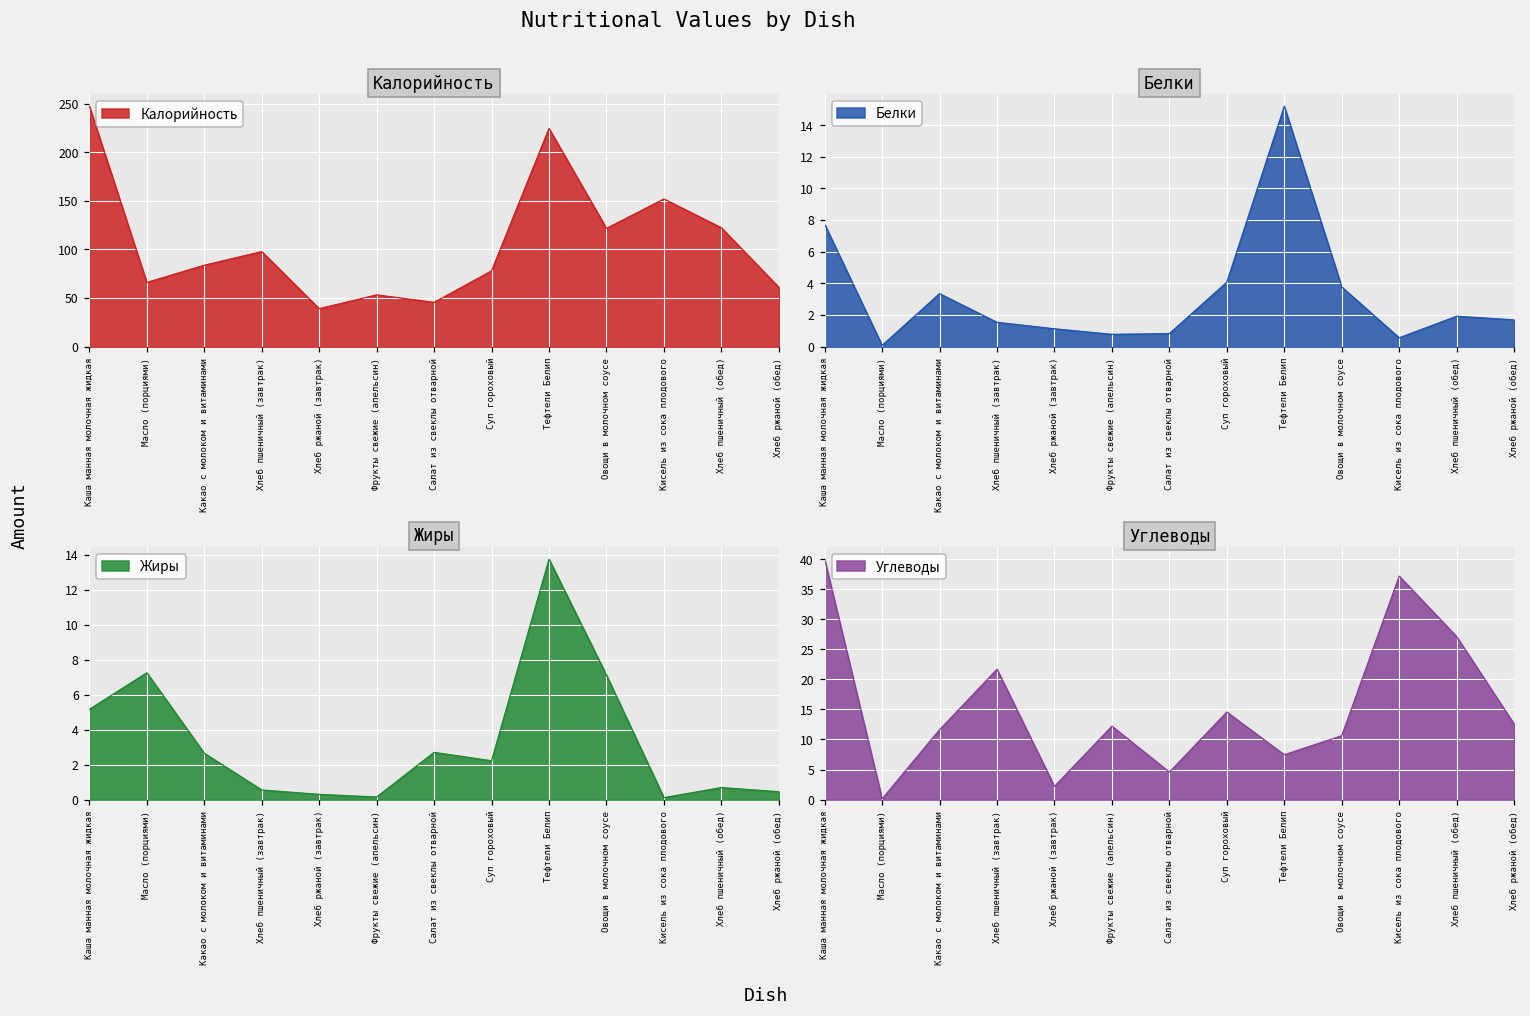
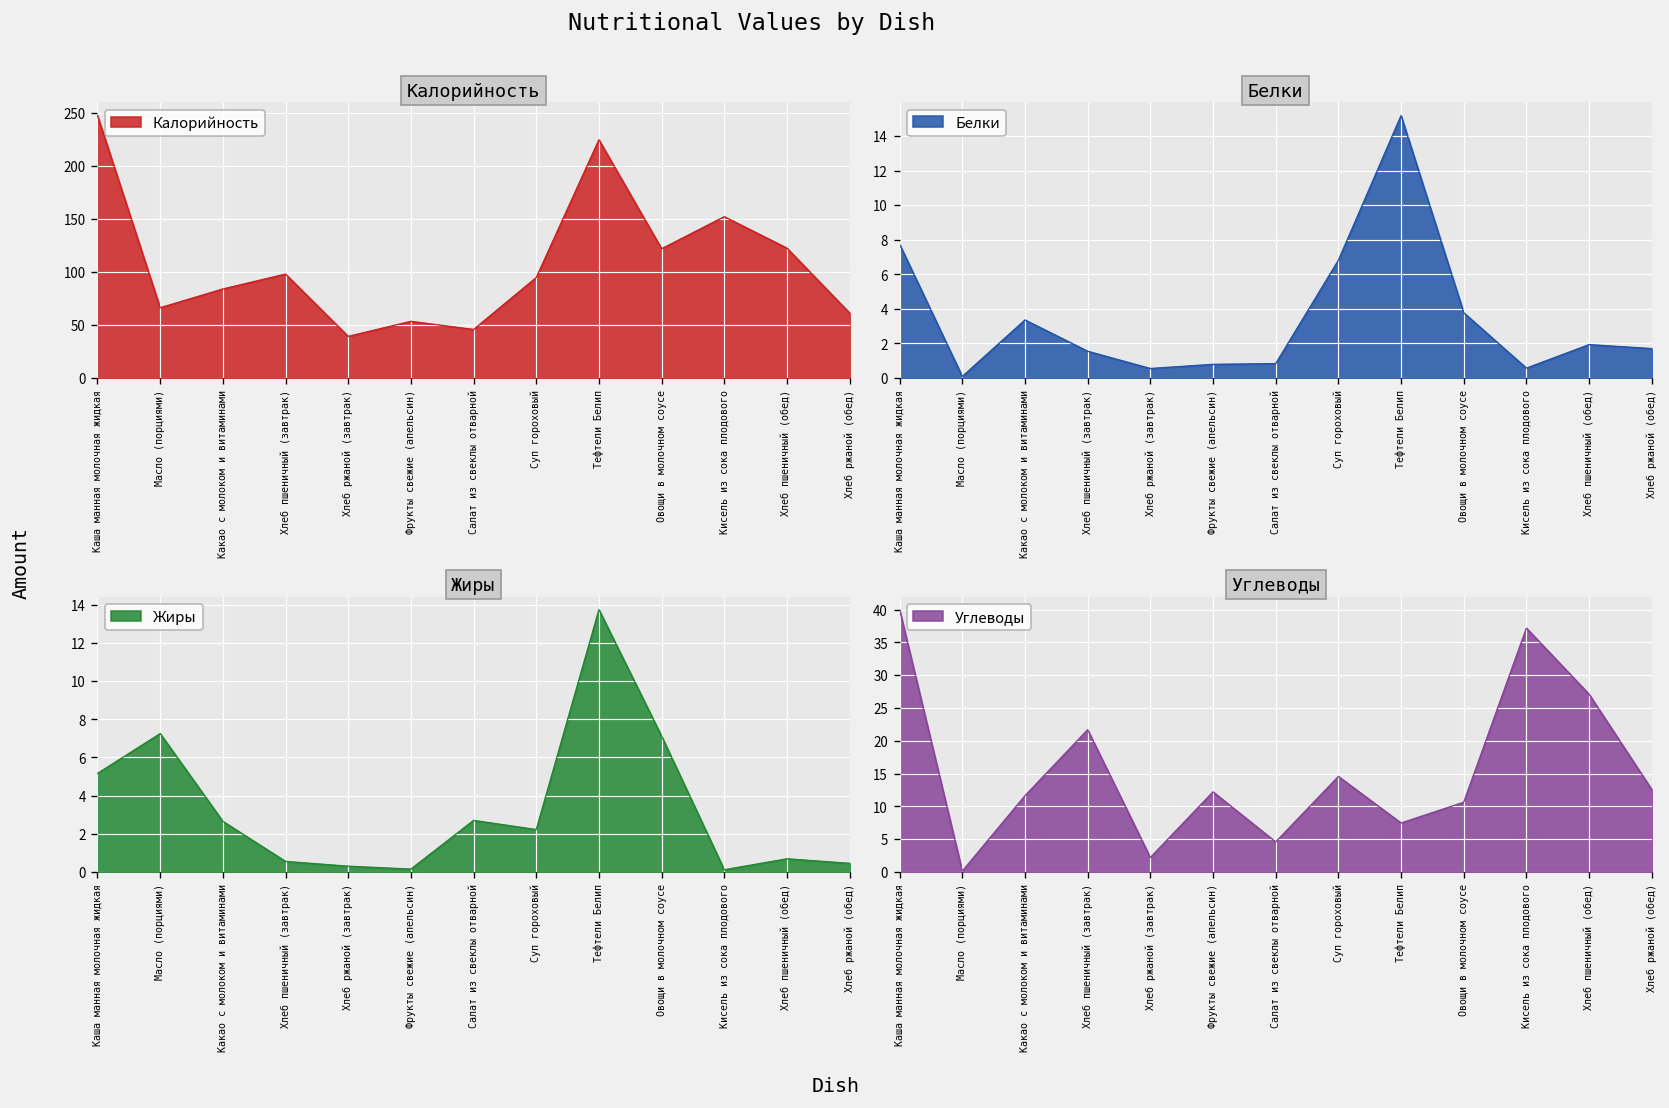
  {
    "Калорийность": {
      "Каша манная молочная жидкая": 250,
      "Масло (порциями)": 70,
      "Какао с молоком и витаминами": 80,
      "Хлеб пшеничный (завтрак)": 100,
      "Хлеб ржаной (завтрак)": 40,
      "Фрукты свежие (апельсин)": 50,
      "Салат из свеклы отварной": 50,
-     "Суп гороховый": 80,
+     "Суп гороховый": 90,
      "Тефтели Белип": 220,
      "Овощи в молочном соусе": 120,
      "Кисель из сока плодового": 150,
      "Хлеб пшеничный (обед)": 120,
      "Хлеб ржаной (обед)": 60
    },
    "Белки": {
      "Каша манная молочная жидкая": 7.7,
      "Масло (порциями)": 0.1,
      "Какао с молоком и витаминами": 3.4,
      "Хлеб пшеничный (завтрак)": 1.5,
-     "Хлеб ржаной (завтрак)": 1.1,
+     "Хлеб ржаной (завтрак)": 0.5,
      "Фрукты свежие (апельсин)": 0.8,
      "Салат из свеклы отварной": 0.8,
-     "Суп гороховый": 4.1,
+     "Суп гороховый": 6.8,
      "Тефтели Белип": 15.2,
      "Овощи в молочном соусе": 3.8,
      "Кисель из сока плодового": 0.6,
      "Хлеб пшеничный (обед)": 1.9,
      "Хлеб ржаной (обед)": 1.7
    },
    "Жиры": {
      "Каша манная молочная жидкая": 5.2,
      "Масло (порциями)": 7.3,
      "Какао с молоком и витаминами": 2.7,
      "Хлеб пшеничный (завтрак)": 0.6,
      "Хлеб ржаной (завтрак)": 0.3,
      "Фрукты свежие (апельсин)": 0.2,
      "Салат из свеклы отварной": 2.7,
      "Суп гороховый": 2.2,
      "Тефтели Белип": 13.7,
      "Овощи в молочном соусе": 7.1,
      "Кисель из сока плодового": 0.1,
      "Хлеб пшеничный (обед)": 0.7,
      "Хлеб ржаной (обед)": 0.5
    },
    "Углеводы": {
      "Каша манная молочная жидкая": 40,
      "Масло (порциями)": 0,
      "Какао с молоком и витаминами": 12,
      "Хлеб пшеничный (завтрак)": 22,
      "Хлеб ржаной (завтрак)": 2,
      "Фрукты свежие (апельсин)": 12,
      "Салат из свеклы отварной": 5,
      "Суп гороховый": 15,
      "Тефтели Белип": 7,
      "Овощи в молочном соусе": 11,
      "Кисель из сока плодового": 37,
      "Хлеб пшеничный (обед)": 27,
      "Хлеб ржаной (обед)": 13
    }
  }
